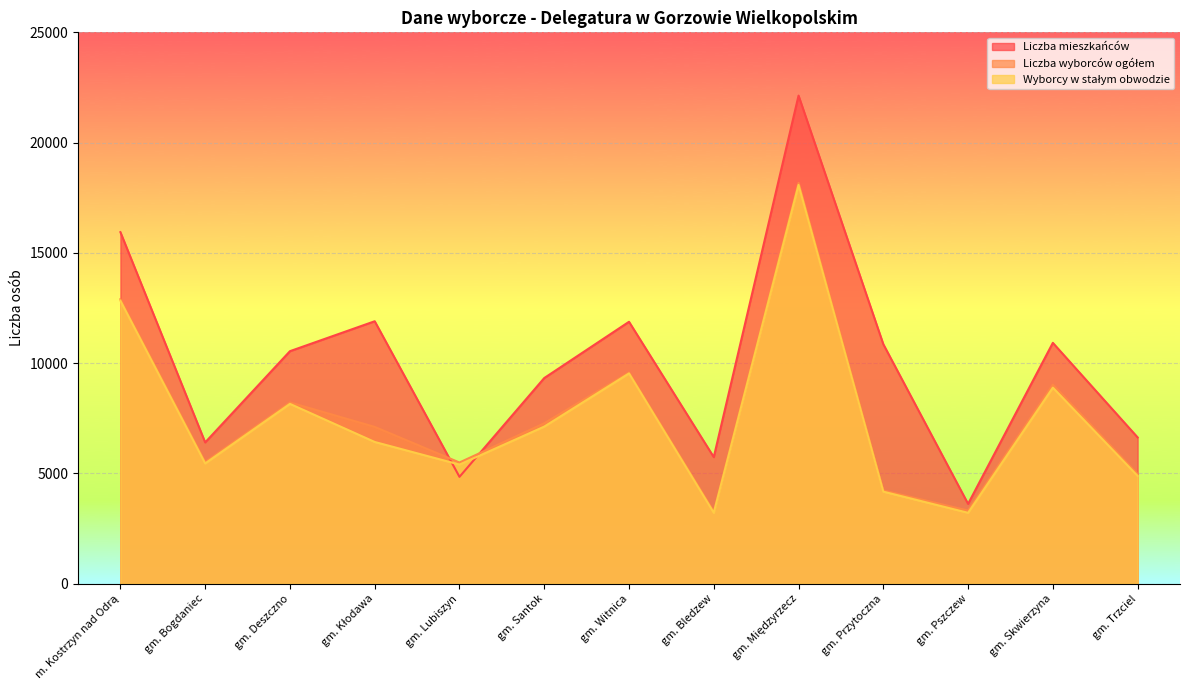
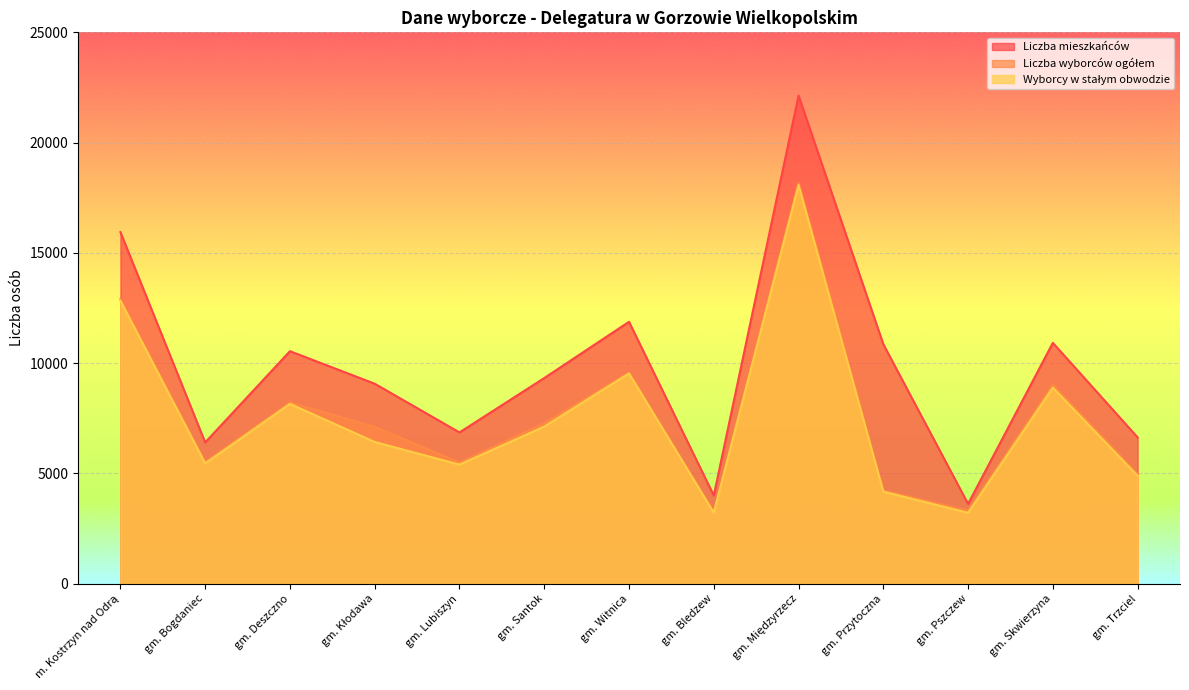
  {
    "Liczba mieszkańców": {
      "m. Kostrzyn nad Odrą": 15900,
      "gm. Bogdaniec": 6400,
      "gm. Deszczno": 10500,
-     "gm. Kłodawa": 11900,
-     "gm. Lubiszyn": 4800,
+     "gm. Kłodawa": 9100,
+     "gm. Lubiszyn": 6900,
      "gm. Santok": 9300,
      "gm. Witnica": 11900,
-     "gm. Bledzew": 5700,
+     "gm. Bledzew": 4000,
      "gm. Międzyrzecz": 22100,
      "gm. Przytoczna": 10900,
      "gm. Pszczew": 3600,
      "gm. Skwierzyna": 10900,
      "gm. Trzciel": 6600
    },
    "Liczba wyborców ogółem": {
      "gm. Kłodawa": 7100,
      "gm. Santok": 7300,
      "gm. Skwierzyna": 9000
    },
    "Wyborcy w stałym obwodzie": {
      "gm. Kłodawa": 6400,
      "gm. Santok": 7100,
      "gm. Skwierzyna": 8900
    }
  }
